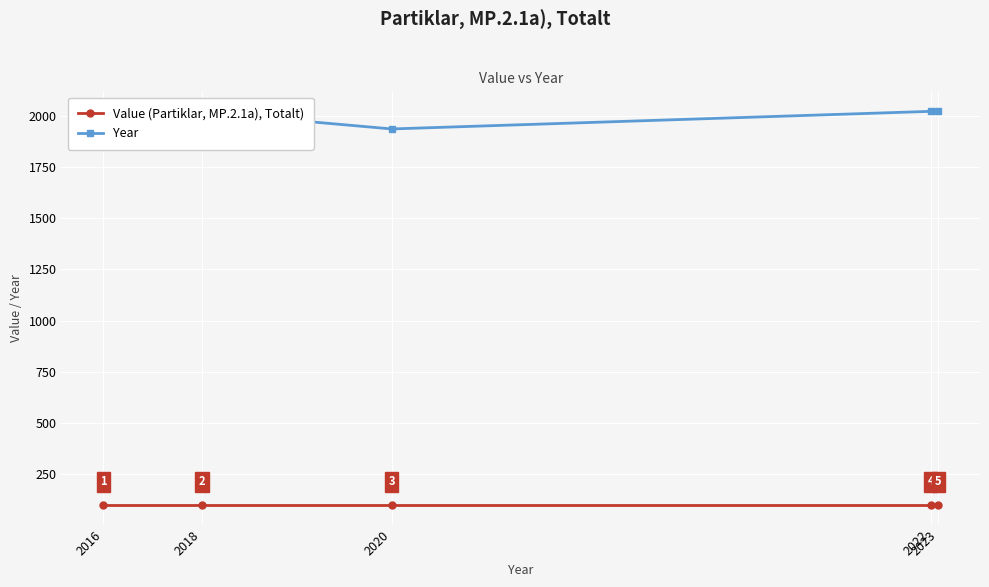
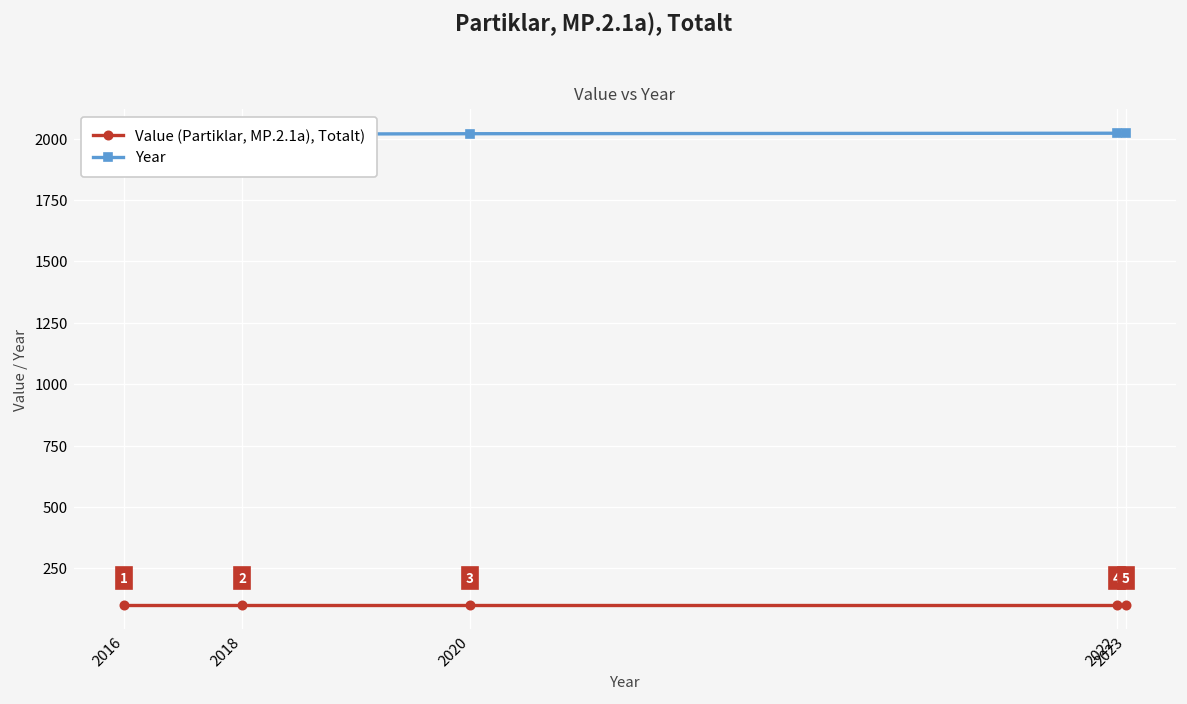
  {
    "Year": {
-     "2020": 1940,
+     "2020": 2020,
      "2022": 2020,
      "2023": 2020
    }
  }
